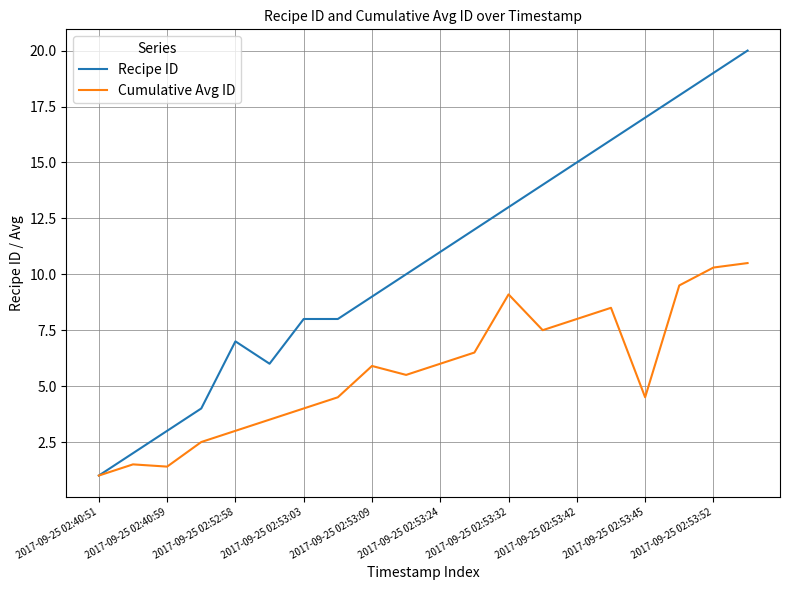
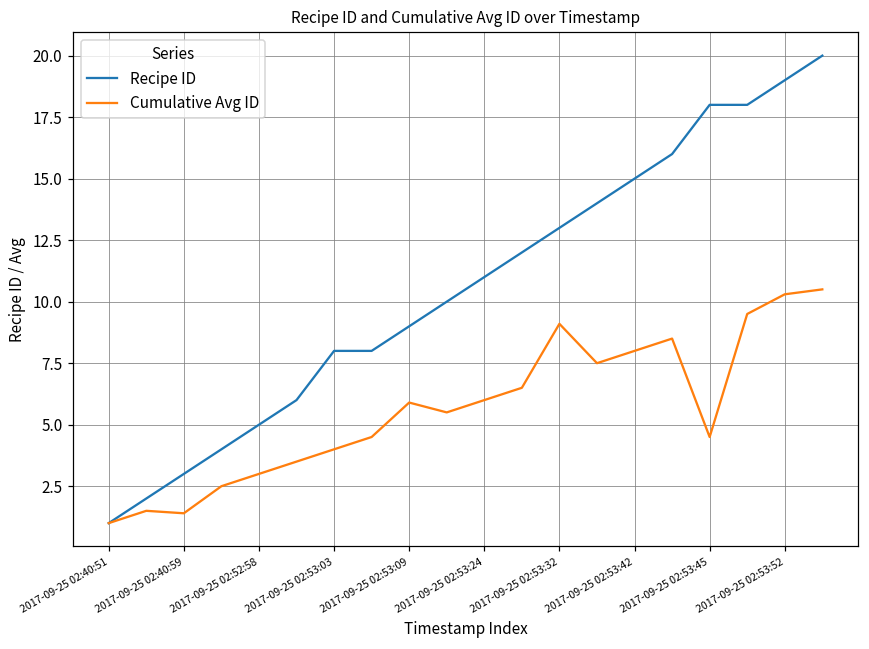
  {
    "Recipe ID": {
      "2017-09-25 02:40:59": 3,
-     "2017-09-25 02:52:58": 7,
+     "2017-09-25 02:52:58": 5,
      "2017-09-25 02:53:03": 8,
      "2017-09-25 02:53:09": 9,
      "2017-09-25 02:53:24": 11,
      "2017-09-25 02:53:32": 13,
-     "2017-09-25 02:53:45": 17,
+     "2017-09-25 02:53:45": 18,
      "2017-09-25 02:53:52": 19
    },
    "Cumulative Avg ID": {
      "2017-09-25 02:40:59": 1.4,
      "2017-09-25 02:52:58": 3,
      "2017-09-25 02:53:03": 4,
      "2017-09-25 02:53:09": 6,
      "2017-09-25 02:53:24": 6,
      "2017-09-25 02:53:32": 9,
      "2017-09-25 02:53:45": 4.5,
      "2017-09-25 02:53:52": 10.3
    }
  }
